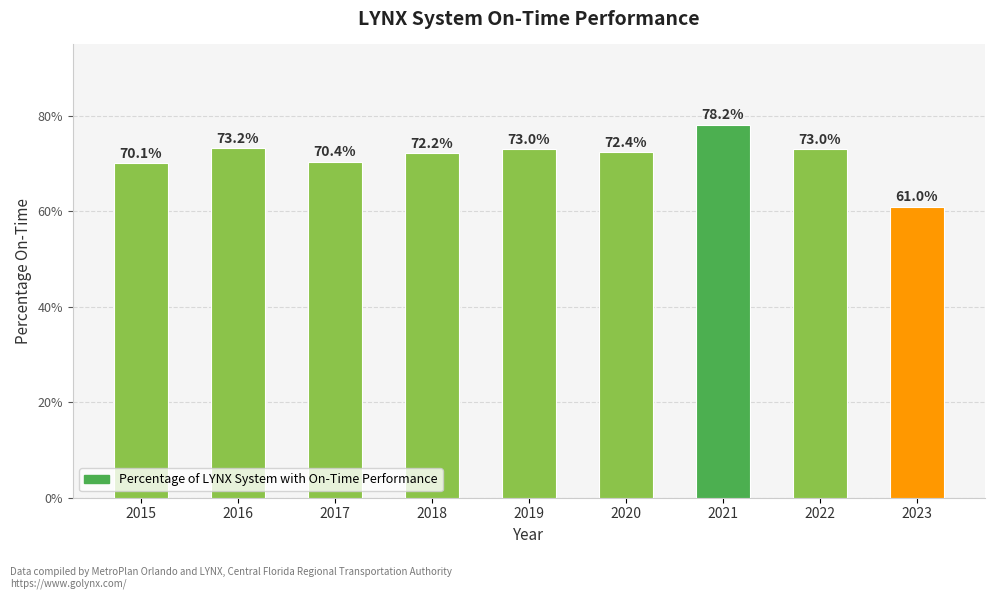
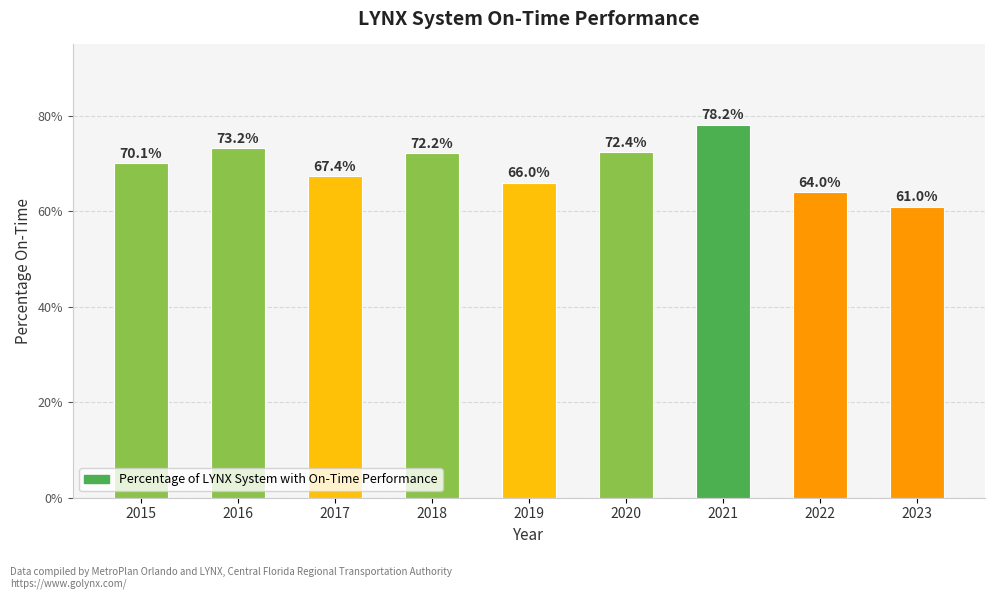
  {
    "2015": "70.1%",
    "2016": "73.2%",
-   "2017": "70.4%",
+   "2017": "67.4%",
    "2018": "72.2%",
-   "2019": "73.0%",
+   "2019": "66.0%",
    "2020": "72.4%",
    "2021": "78.2%",
-   "2022": "73.0%",
+   "2022": "64.0%",
    "2023": "61.0%"
  }
